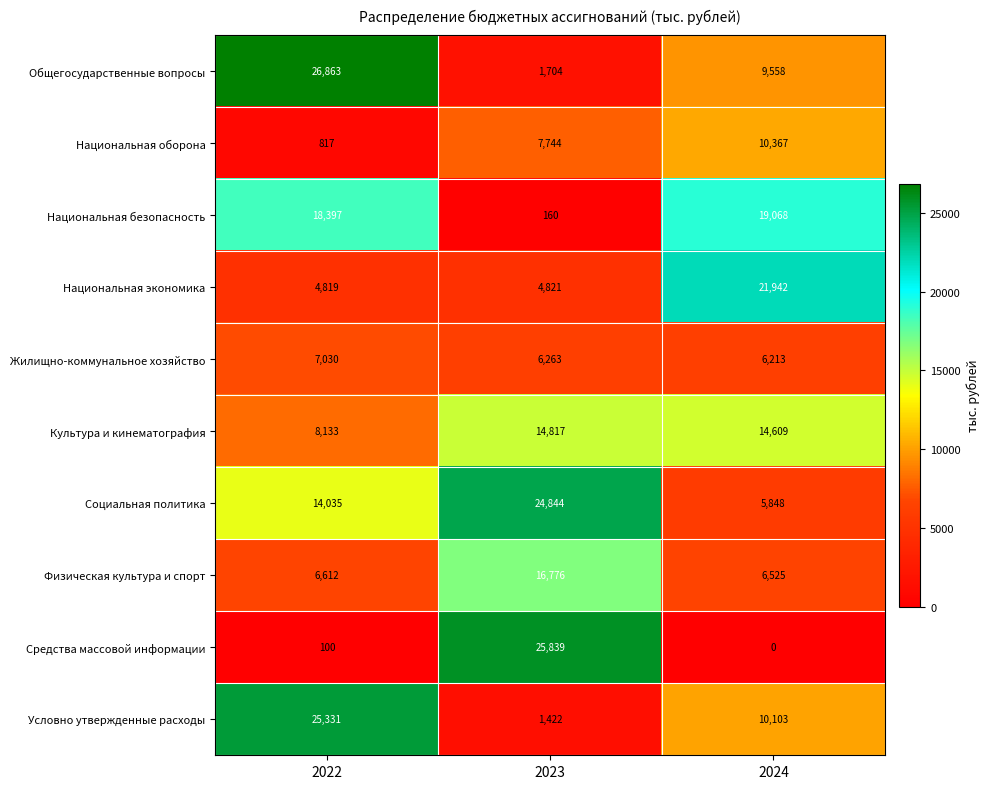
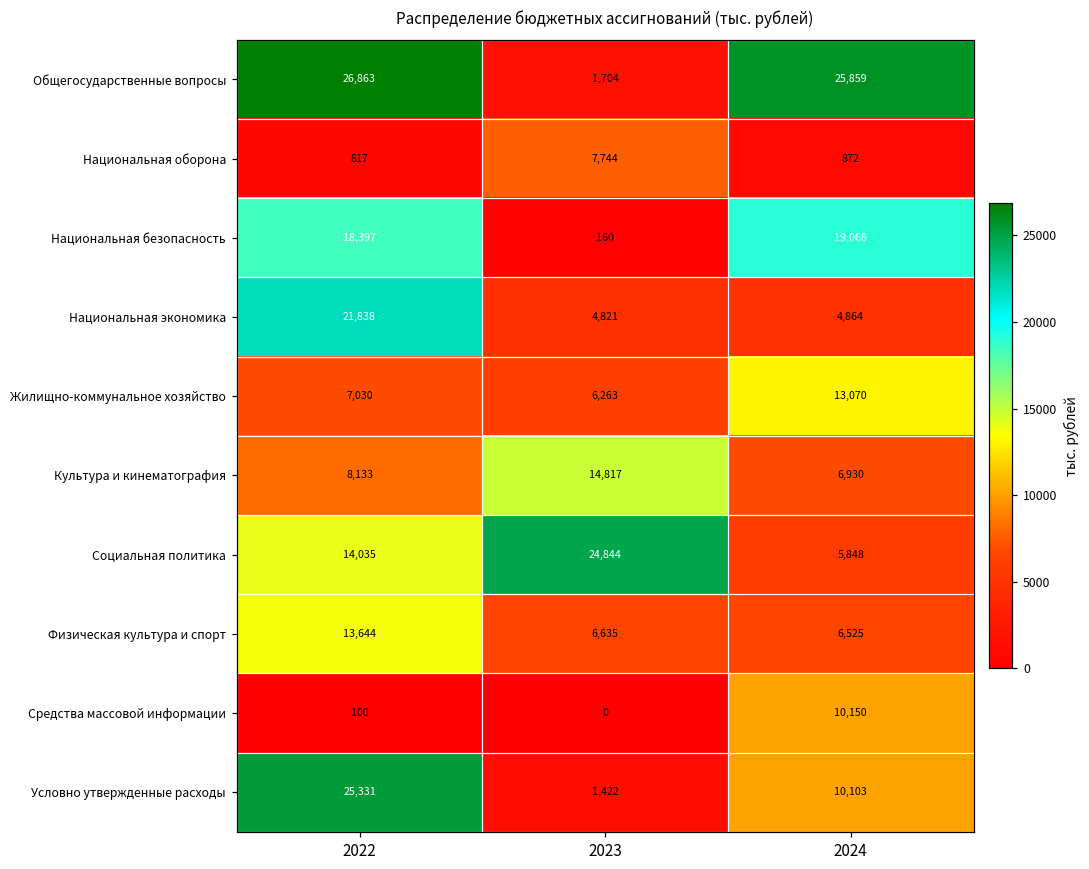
  {
    "Общегосударственные вопросы": {
      "2022": "26,863",
      "2023": "1,704",
-     "2024": "9,558"
+     "2024": "25,859"
    },
    "Национальная оборона": {
      "2022": "817",
      "2023": "7,744",
-     "2024": "10,367"
+     "2024": "872"
    },
    "Национальная безопасность": {
      "2022": "18,397",
      "2023": "160",
      "2024": "19,068"
    },
    "Национальная экономика": {
-     "2022": "4,819",
+     "2022": "21,838",
      "2023": "4,821",
-     "2024": "21,942"
+     "2024": "4,864"
    },
    "Жилищно-коммунальное хозяйство": {
      "2022": "7,030",
      "2023": "6,263",
-     "2024": "6,213"
+     "2024": "13,070"
    },
    "Культура и кинематография": {
      "2022": "8,133",
      "2023": "14,817",
-     "2024": "14,609"
+     "2024": "6,930"
    },
    "Социальная политика": {
      "2022": "14,035",
      "2023": "24,844",
      "2024": "5,848"
    },
    "Физическая культура и спорт": {
-     "2022": "6,612",
-     "2023": "16,776",
+     "2022": "13,644",
+     "2023": "6,635",
      "2024": "6,525"
    },
    "Средства массовой информации": {
      "2022": "100",
-     "2023": "25,839",
-     "2024": "0"
+     "2023": "0",
+     "2024": "10,150"
    },
    "Условно утвержденные расходы": {
      "2022": "25,331",
      "2023": "1,422",
      "2024": "10,103"
    }
  }
